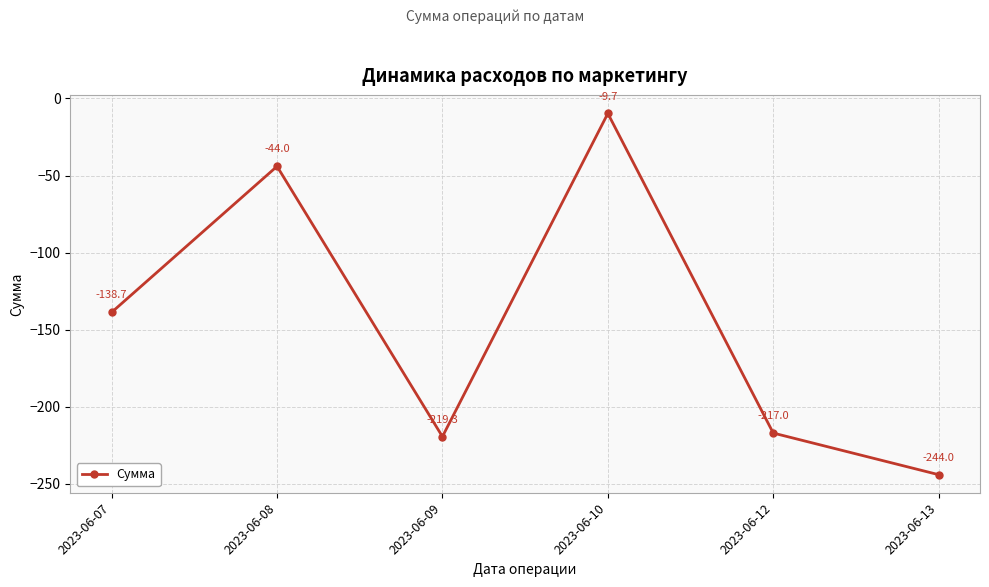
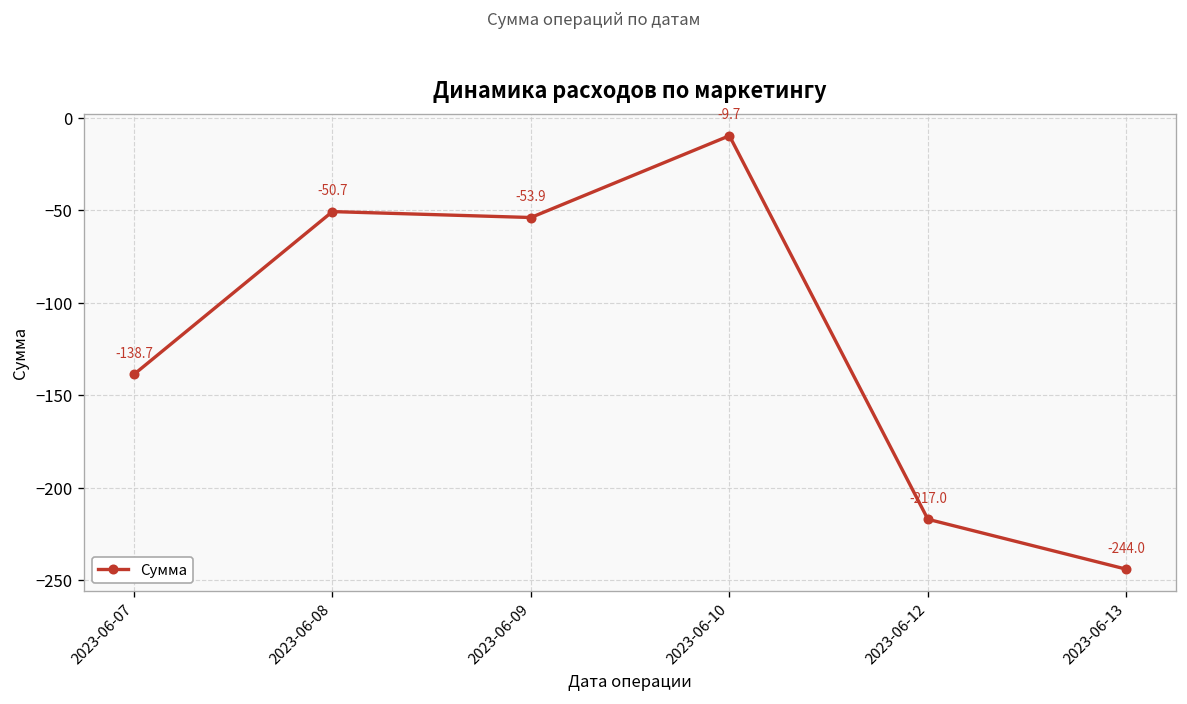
  {
    "2023-06-07": -138.7,
-   "2023-06-08": -44.0,
-   "2023-06-09": -219.3,
+   "2023-06-08": -50.7,
+   "2023-06-09": -53.9,
    "2023-06-10": -9.7,
    "2023-06-12": -217.0,
    "2023-06-13": -244.0
  }
